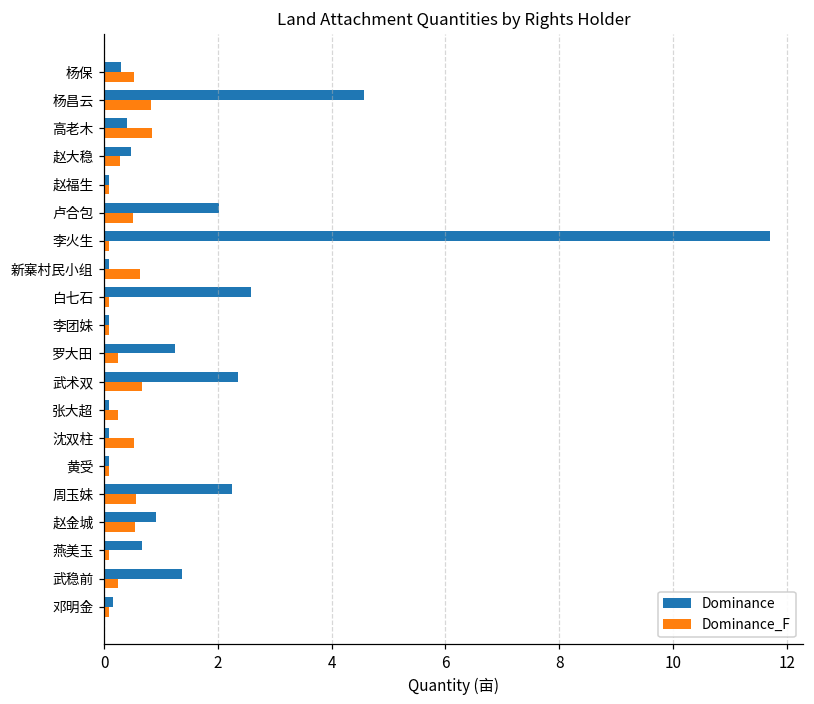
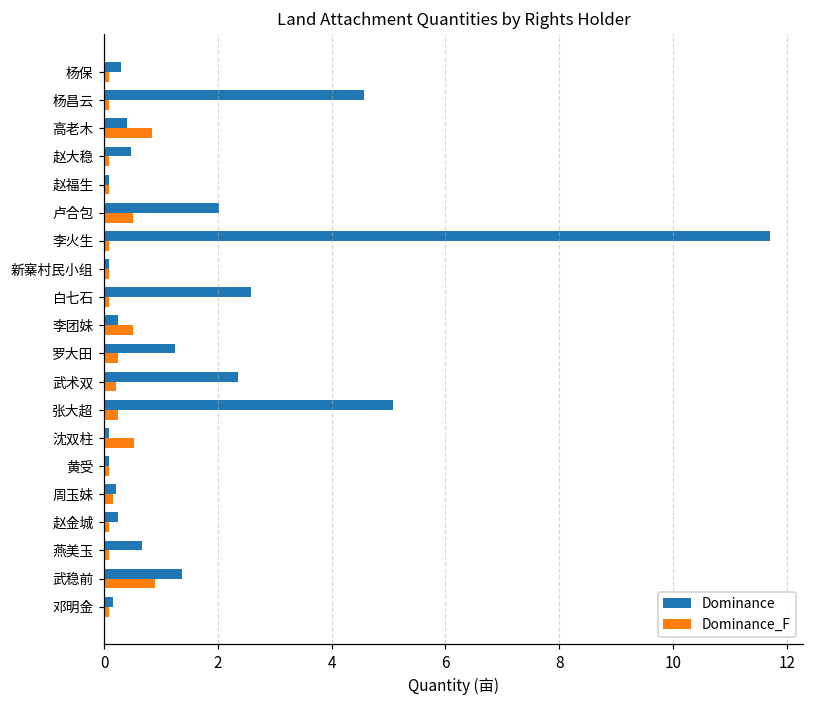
  {
    "Dominance": {
      "杨保": 0.3,
      "杨昌云": 4.6,
      "高老木": 0.4,
      "赵大稳": 0.5,
      "赵福生": 0.1,
      "卢合包": 2.0,
      "李火生": 11.7,
      "新寨村民小组": 0.1,
      "白七石": 2.6,
-     "李团妹": 0.1,
+     "李团妹": 0.2,
      "罗大田": 1.2,
      "武术双": 2.3,
-     "张大超": 0.1,
+     "张大超": 5.1,
      "沈双柱": 0.1,
      "黄受": 0.1,
-     "周玉妹": 2.2,
-     "赵金城": 0.9,
+     "周玉妹": 0.2,
+     "赵金城": 0.2,
      "燕美玉": 0.7,
      "武稳前": 1.4,
      "邓明金": 0.1
    },
    "Dominance_F": {
-     "杨保": 0.5,
-     "杨昌云": 0.8,
+     "杨保": 0.1,
+     "杨昌云": 0.1,
      "高老木": 0.8,
-     "赵大稳": 0.3,
+     "赵大稳": 0.1,
      "赵福生": 0.1,
      "卢合包": 0.5,
      "李火生": 0.1,
-     "新寨村民小组": 0.6,
+     "新寨村民小组": 0.1,
      "白七石": 0.1,
-     "李团妹": 0.1,
+     "李团妹": 0.5,
      "罗大田": 0.2,
-     "武术双": 0.7,
+     "武术双": 0.2,
      "张大超": 0.2,
      "沈双柱": 0.5,
      "黄受": 0.1,
-     "周玉妹": 0.6,
-     "赵金城": 0.5,
+     "周玉妹": 0.1,
+     "赵金城": 0.1,
      "燕美玉": 0.1,
-     "武稳前": 0.2,
+     "武稳前": 0.9,
      "邓明金": 0.1
    }
  }
